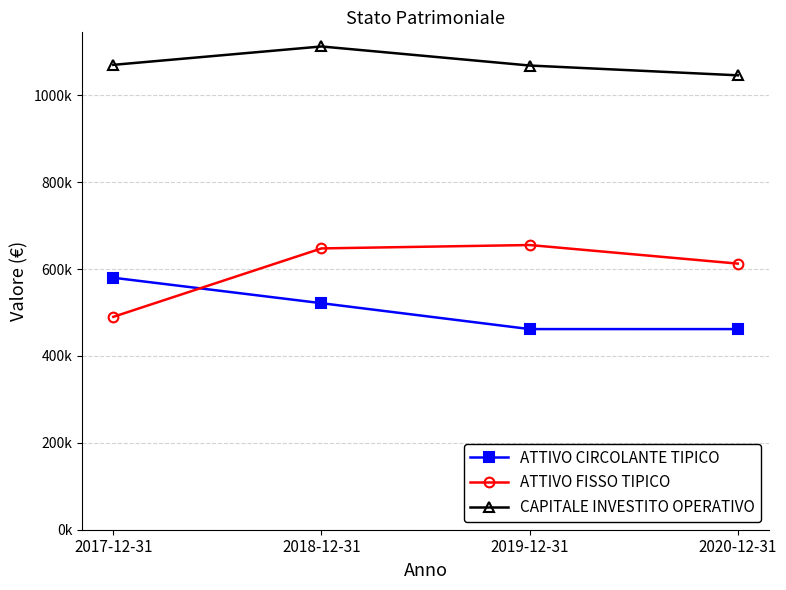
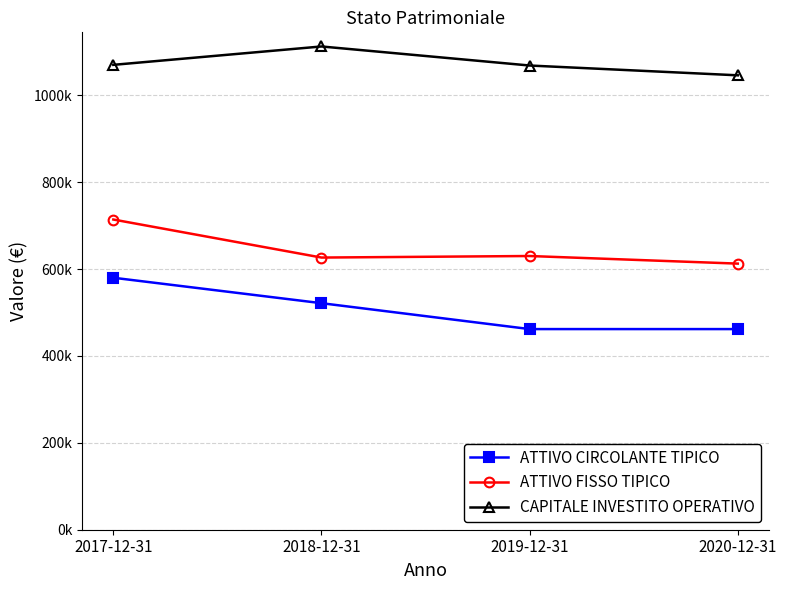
  {
    "ATTIVO CIRCOLANTE TIPICO": {
      "2017-12-31": 580000,
      "2018-12-31": 520000,
      "2019-12-31": 460000,
      "2020-12-31": 460000
    },
    "ATTIVO FISSO TIPICO": {
-     "2017-12-31": 490000,
-     "2018-12-31": 650000,
-     "2019-12-31": 660000,
+     "2017-12-31": 710000,
+     "2018-12-31": 630000,
+     "2019-12-31": 630000,
      "2020-12-31": 610000
    },
    "CAPITALE INVESTITO OPERATIVO": {
      "2017-12-31": 1070000,
      "2018-12-31": 1110000,
      "2019-12-31": 1070000,
      "2020-12-31": 1050000
    }
  }
